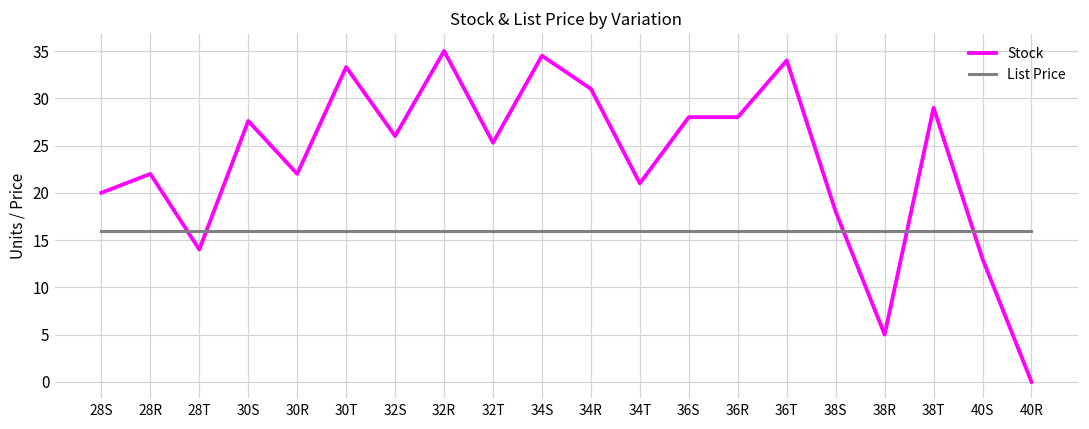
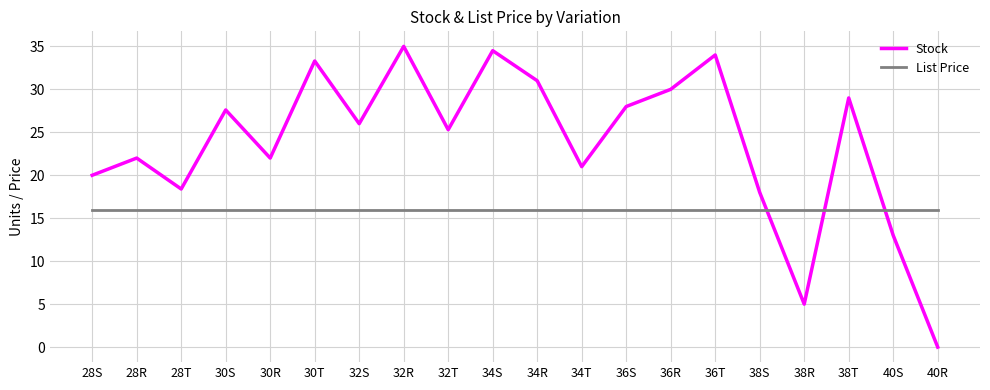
  {
    "Stock": {
      "28S": 20,
      "28R": 22,
-     "28T": 14,
+     "28T": 18,
      "30S": 28,
      "30R": 22,
      "30T": 33,
      "32S": 26,
      "32R": 35,
      "32T": 25,
      "34S": 35,
      "34R": 31,
      "34T": 21,
      "36S": 28,
-     "36R": 28,
+     "36R": 30,
      "36T": 34,
      "38S": 18,
      "38R": 5,
      "38T": 29,
      "40S": 13,
      "40R": 0
    },
    "List Price": {
      "28S": 16,
      "28R": 16,
      "28T": 16,
      "30S": 16,
      "30R": 16,
      "30T": 16,
      "32S": 16,
      "32R": 16,
      "32T": 16,
      "34S": 16,
      "34R": 16,
      "34T": 16,
      "36S": 16,
      "36R": 16,
      "36T": 16,
      "38S": 16,
      "38R": 16,
      "38T": 16,
      "40S": 16,
      "40R": 16
    }
  }
